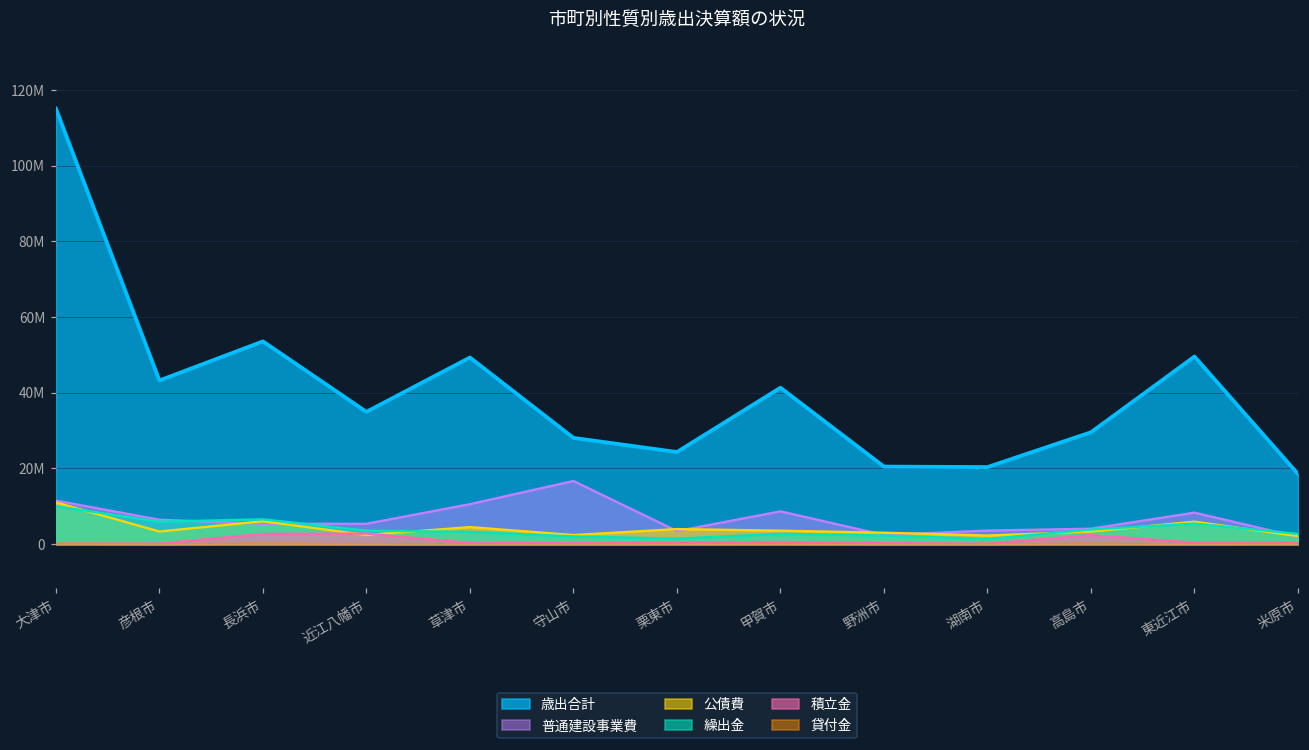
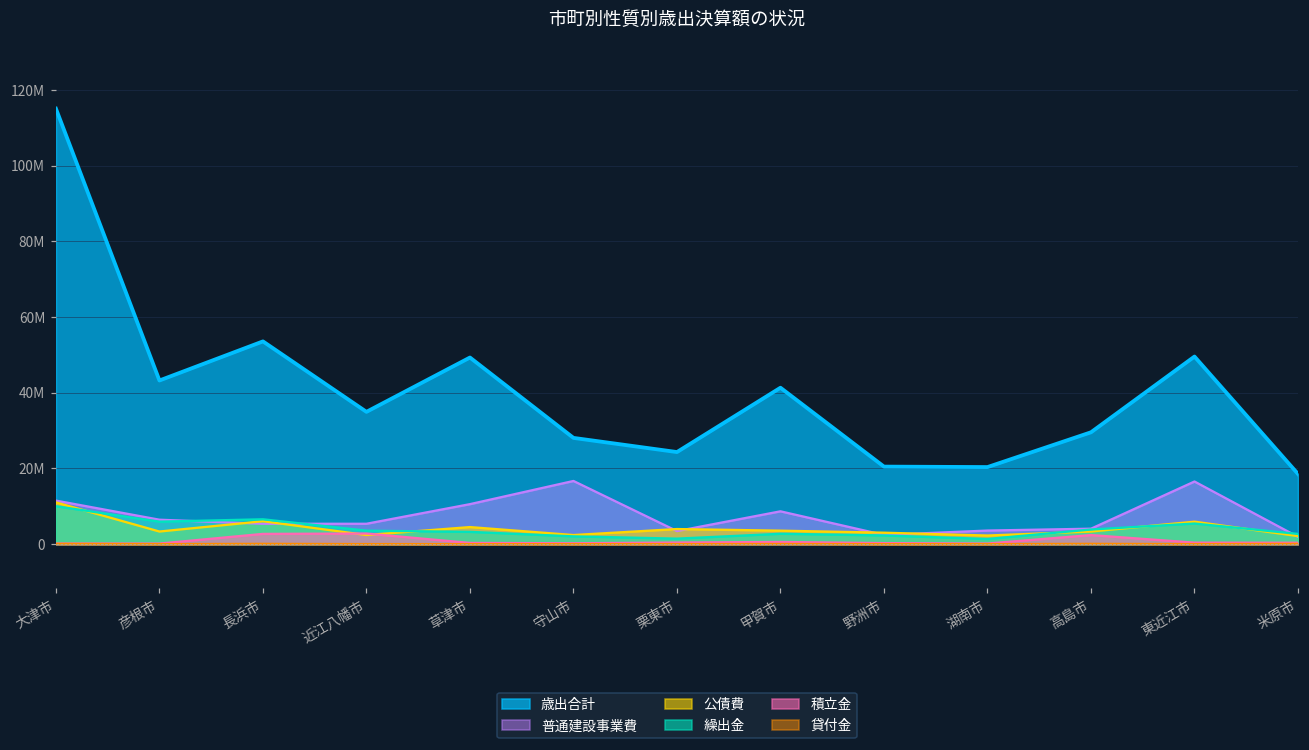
  {
    "歳出合計": {
      "大津市": 115000000,
      "彦根市": 43000000,
      "長浜市": 54000000,
      "近江八幡市": 35000000,
      "草津市": 49000000,
      "守山市": 28000000,
      "栗東市": 24000000,
      "甲賀市": 41000000,
      "野洲市": 20000000,
      "湖南市": 20000000,
      "高島市": 30000000,
      "東近江市": 50000000,
      "米原市": 19000000
    },
    "普通建設事業費": {
      "近江八幡市": 5000000,
      "草津市": 11000000,
      "守山市": 17000000,
      "甲賀市": 9000000,
      "湖南市": 4000000,
-     "東近江市": 8000000
+     "東近江市": 17000000
    },
    "公債費": {
      "彦根市": 3000000,
      "草津市": 5000000,
      "甲賀市": 4000000,
      "湖南市": 2000000
    },
    "繰出金": {
      "大津市": 10000000,
      "近江八幡市": 4000000,
      "草津市": 3000000,
      "栗東市": 1000000,
      "甲賀市": 3000000,
      "湖南市": 1000000
    },
    "積立金": {
      "長浜市": 3000000,
      "高島市": 2000000
    },
    "貸付金": {
      "長浜市": 0,
      "近江八幡市": 0,
      "高島市": 0
    }
  }
